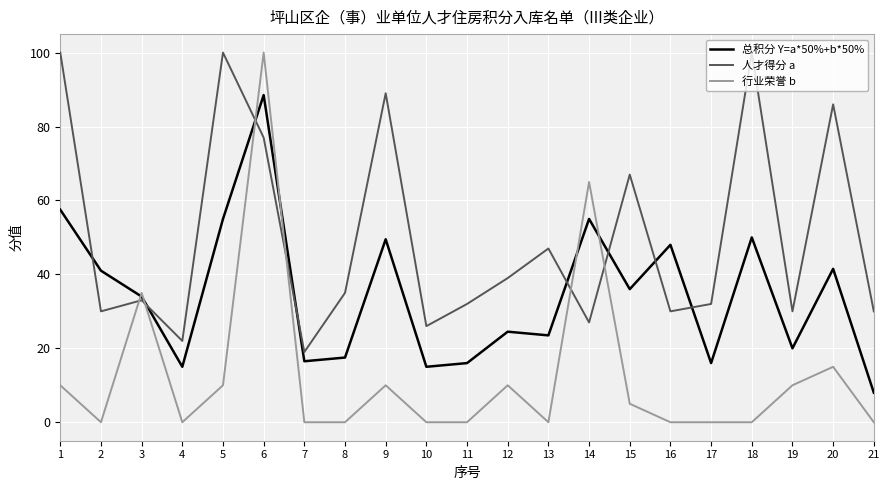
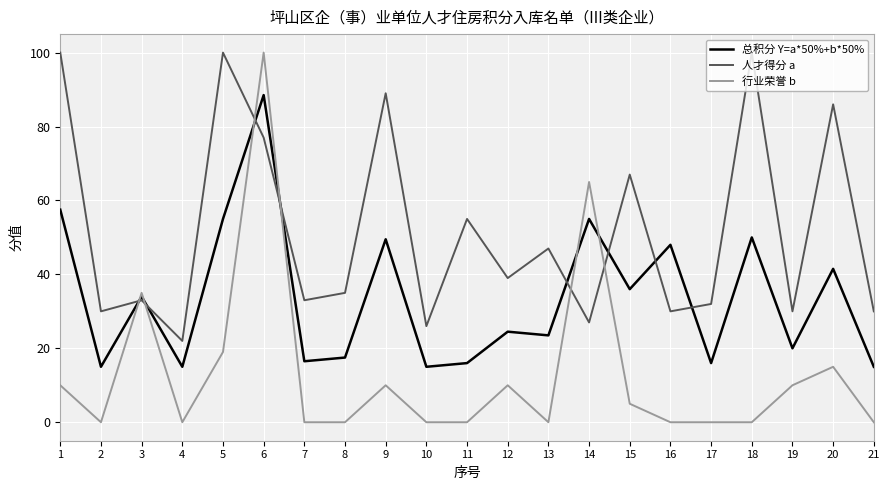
  {
    "总积分 Y=a*50%+b*50%": {
      "1": 58,
-     "2": 41,
+     "2": 15,
      "3": 34,
      "4": 15,
      "5": 55,
      "6": 89,
      "7": 17,
      "8": 18,
      "9": 50,
      "10": 15,
      "11": 16,
      "12": 25,
      "13": 24,
      "14": 55,
      "15": 36,
      "16": 48,
      "17": 16,
      "18": 50,
      "19": 20,
      "20": 42,
-     "21": 8
+     "21": 15
    },
    "人才得分 a": {
      "1": 100,
      "2": 30,
      "3": 33,
      "4": 22,
      "5": 100,
      "6": 77,
-     "7": 19,
+     "7": 33,
      "8": 35,
      "9": 89,
      "10": 26,
-     "11": 32,
+     "11": 55,
      "12": 39,
      "13": 47,
      "14": 27,
      "15": 67,
      "16": 30,
      "17": 32,
      "19": 30,
      "20": 86,
      "21": 30
    },
    "行业荣誉 b": {
      "1": 10,
      "2": 0,
      "3": 35,
      "4": 0,
-     "5": 10,
+     "5": 19,
      "6": 100,
      "7": 0,
      "8": 0,
      "9": 10,
      "10": 0,
      "11": 0,
      "12": 10,
      "13": 0,
      "14": 65,
      "15": 5,
      "16": 0,
      "17": 0,
      "18": 0,
      "19": 10,
      "20": 15,
      "21": 0
    }
  }
